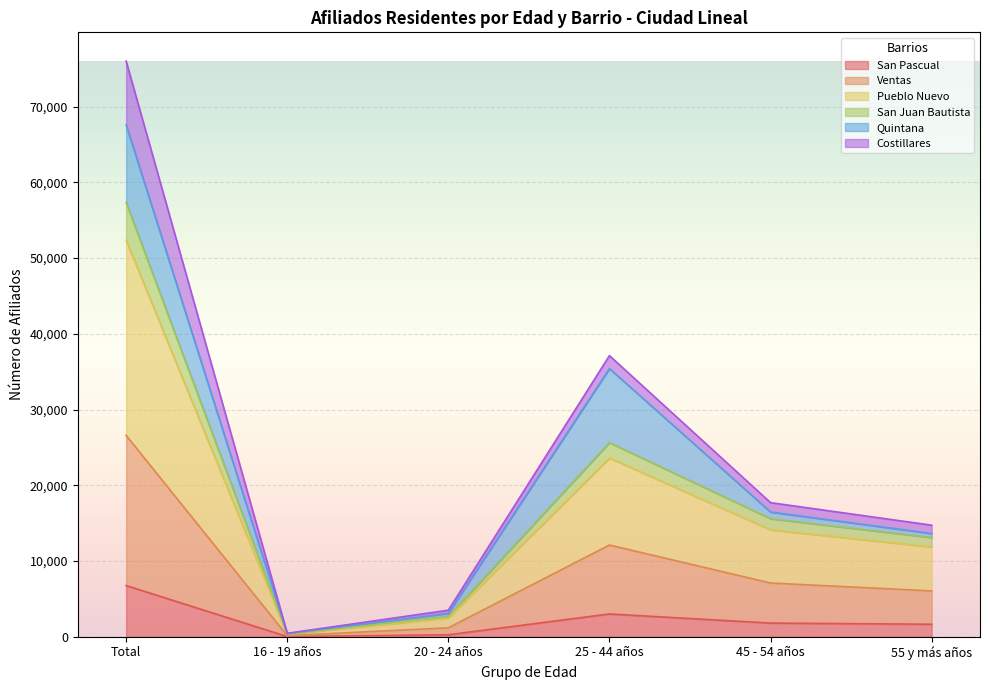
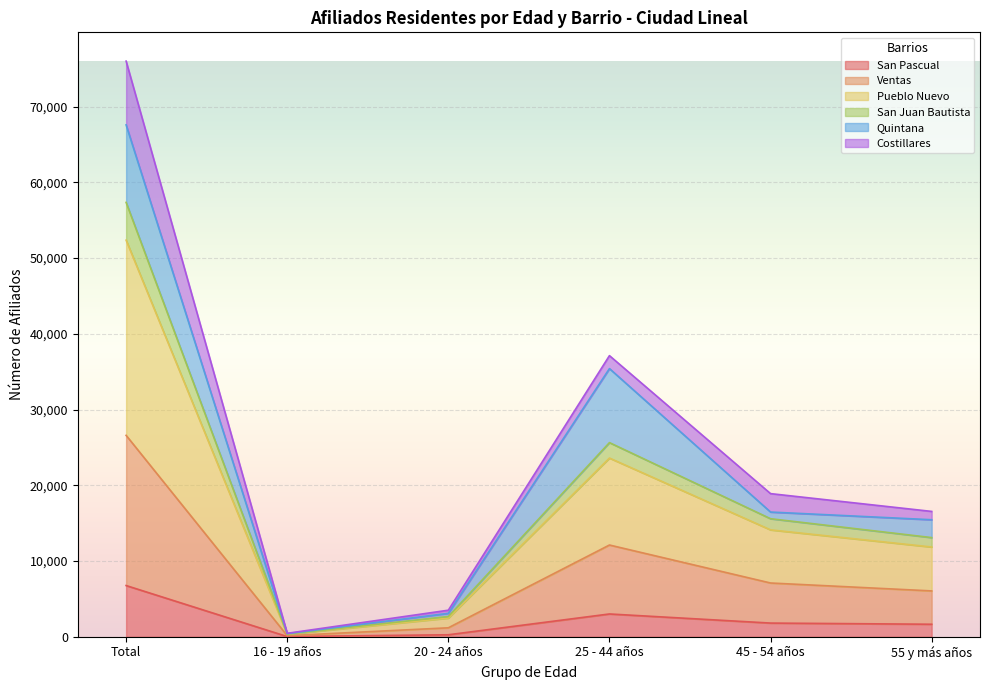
  {
    "Quintana": {
      "Total": "10,000",
      "20 - 24 años": "0",
      "25 - 44 años": "10,000",
      "45 - 54 años": "1,000",
-     "55 y más años": "1,000"
+     "55 y más años": "2,000"
    },
    "Costillares": {
      "Total": "8,000",
      "20 - 24 años": "0",
      "25 - 44 años": "2,000",
-     "45 - 54 años": "1,000",
+     "45 - 54 años": "2,000",
      "55 y más años": "1,000"
    }
  }
